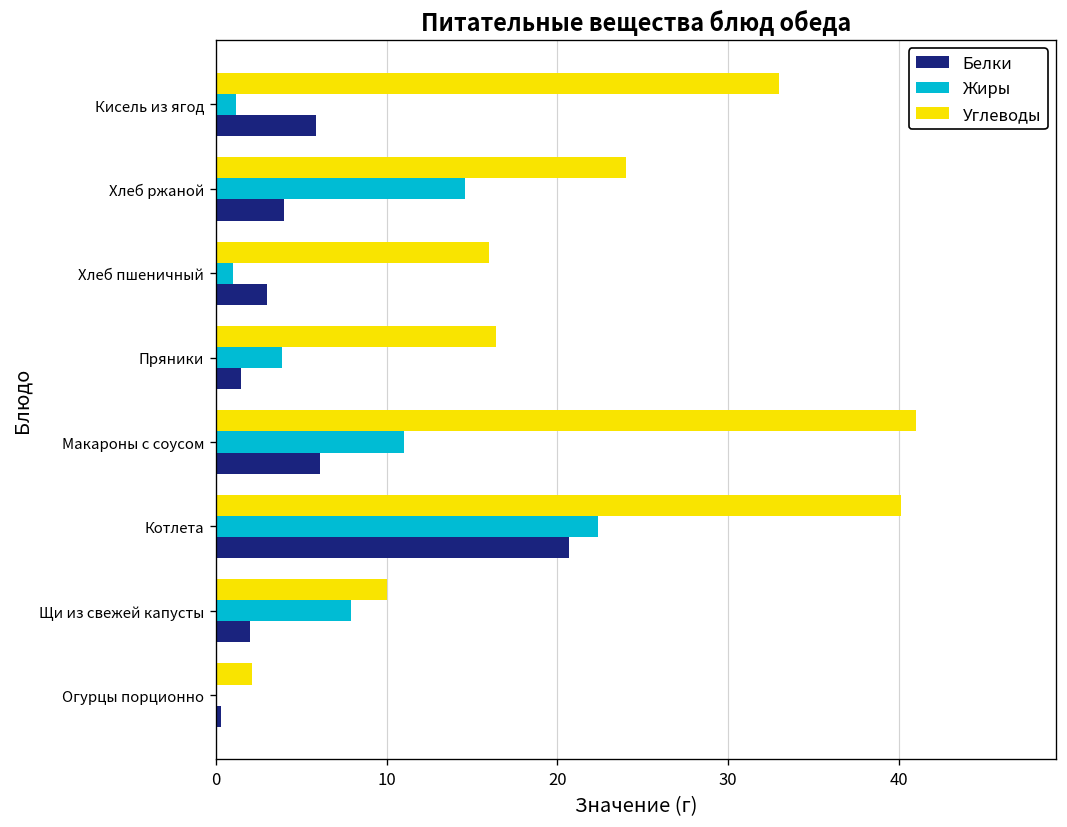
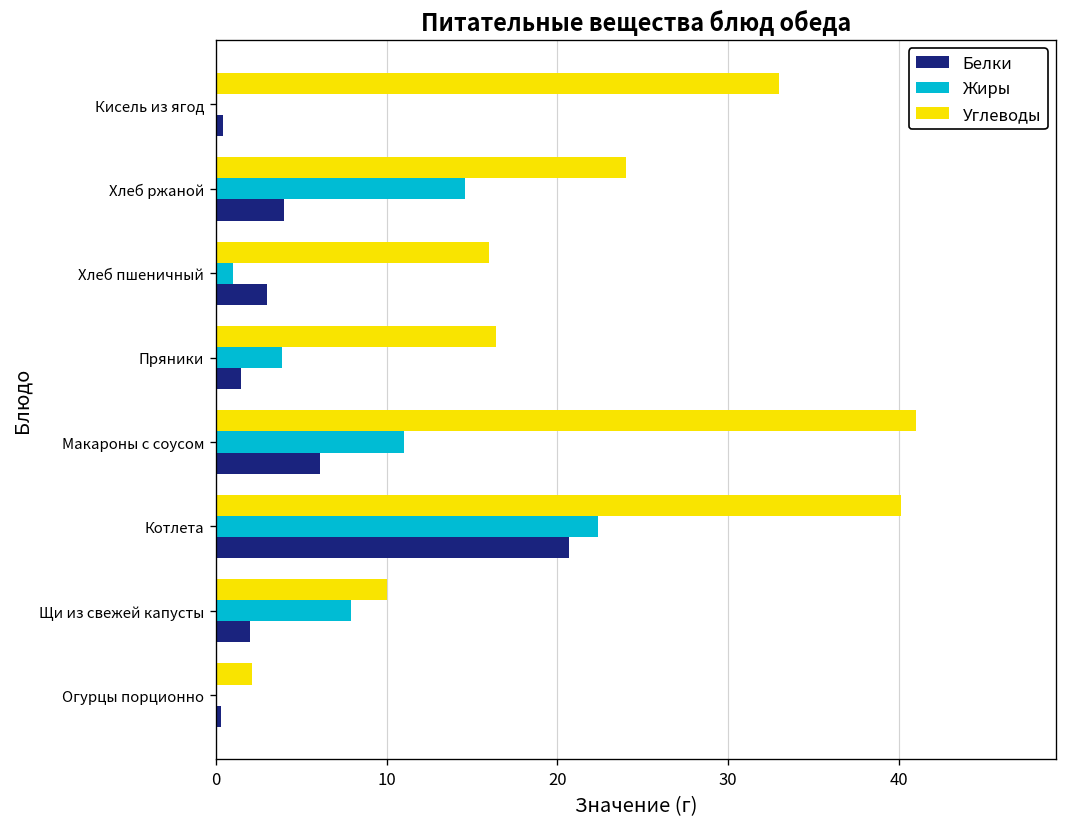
  {
    "Белки": {
-     "Кисель из ягод": 5.9,
+     "Кисель из ягод": 0.4,
      "Хлеб ржаной": 4.0,
      "Хлеб пшеничный": 3.0,
      "Пряники": 1.5,
      "Макароны с соусом": 6.1,
      "Котлета": 20.7,
      "Щи из свежей капусты": 2.0,
      "Огурцы порционно": 0.3
    },
    "Жиры": {
-     "Кисель из ягод": 1.2,
+     "Кисель из ягод": 0.0,
      "Хлеб ржаной": 14.6,
      "Хлеб пшеничный": 1.0,
      "Пряники": 3.9,
      "Макароны с соусом": 11.0,
      "Котлета": 22.4,
      "Щи из свежей капусты": 7.9
    },
    "Углеводы": {
      "Кисель из ягод": 33.0,
      "Хлеб ржаной": 24.0,
      "Хлеб пшеничный": 16.0,
      "Пряники": 16.4,
      "Макароны с соусом": 41.0,
      "Котлета": 40.1,
      "Щи из свежей капусты": 10.0,
      "Огурцы порционно": 2.1
    }
  }
